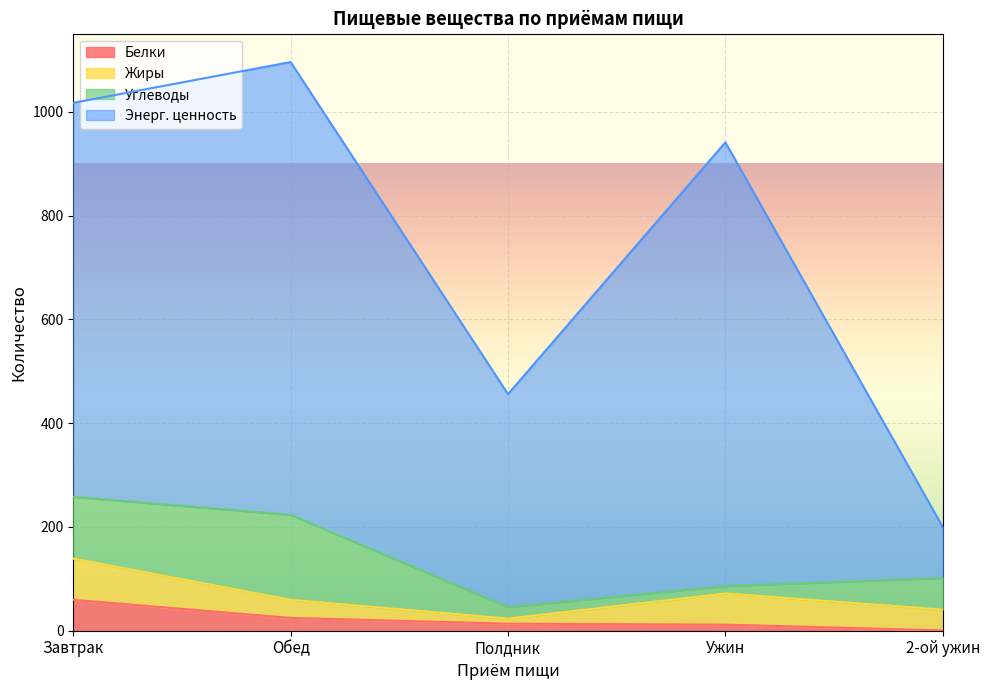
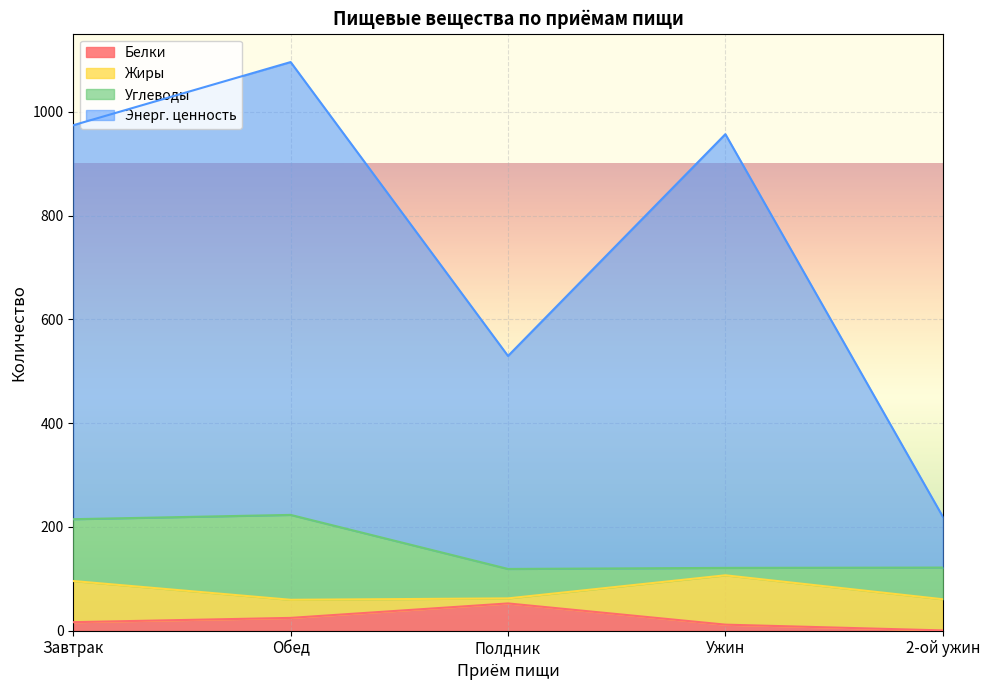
  {
    "Белки": {
-     "Завтрак": 60,
+     "Завтрак": 20,
      "Обед": 20,
-     "Полдник": 10,
+     "Полдник": 50,
      "Ужин": 10,
      "2-ой ужин": 0
    },
    "Жиры": {
      "Завтрак": 80,
      "Обед": 30,
      "Полдник": 10,
-     "Ужин": 60,
-     "2-ой ужин": 40
+     "Ужин": 100,
+     "2-ой ужин": 60
    },
    "Углеводы": {
      "Завтрак": 120,
      "Обед": 160,
-     "Полдник": 20,
+     "Полдник": 60,
      "Ужин": 10,
      "2-ой ужин": 60
    },
    "Энерг. ценность": {
      "Завтрак": 760,
      "Обед": 870,
      "Полдник": 410,
-     "Ужин": 850,
+     "Ужин": 840,
      "2-ой ужин": 100
    }
  }
